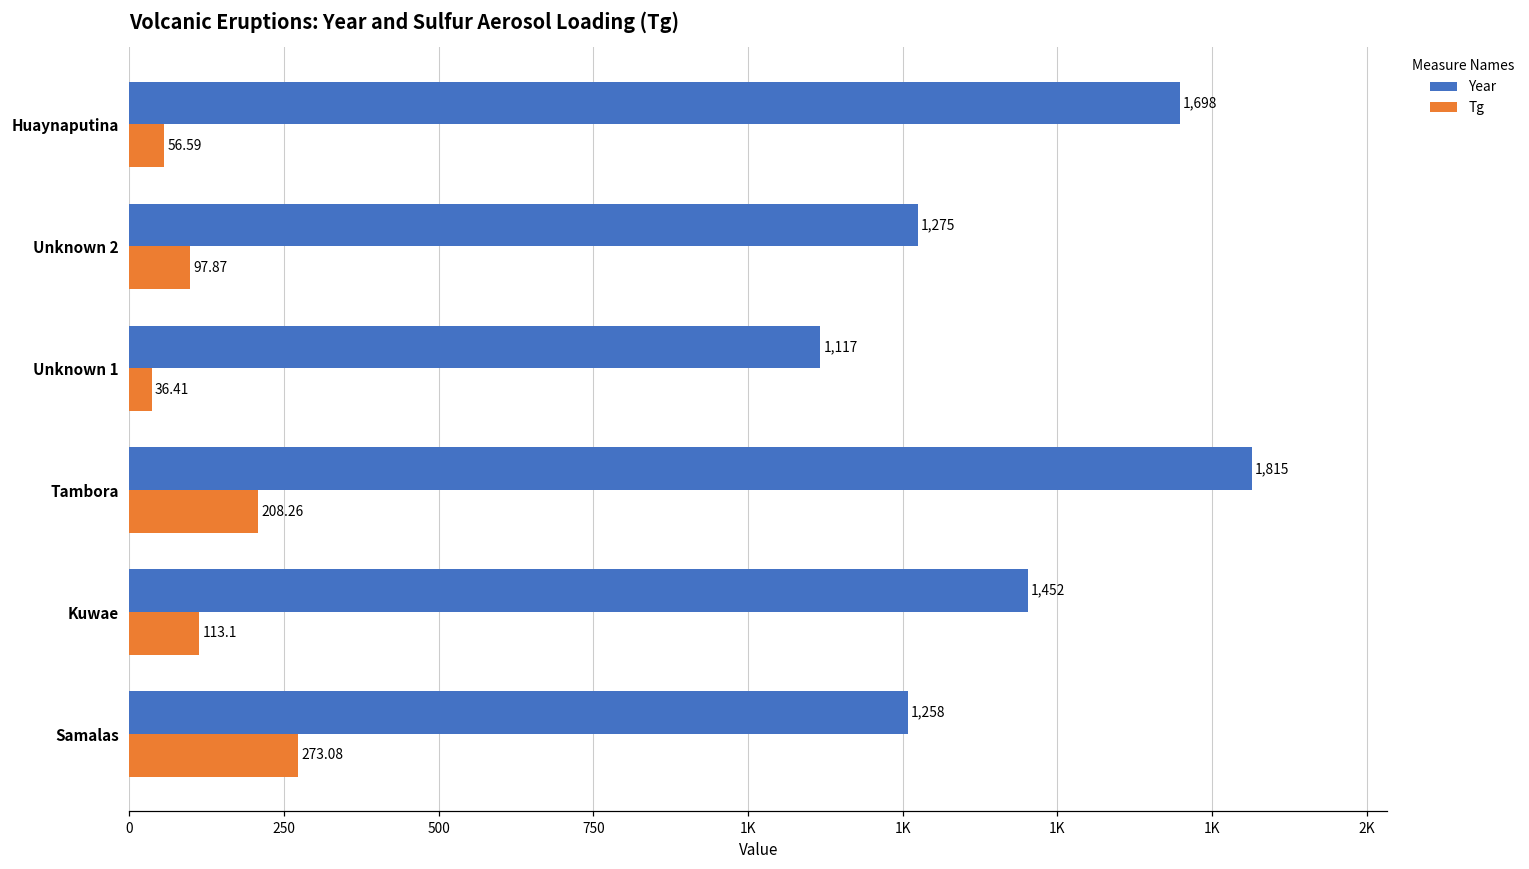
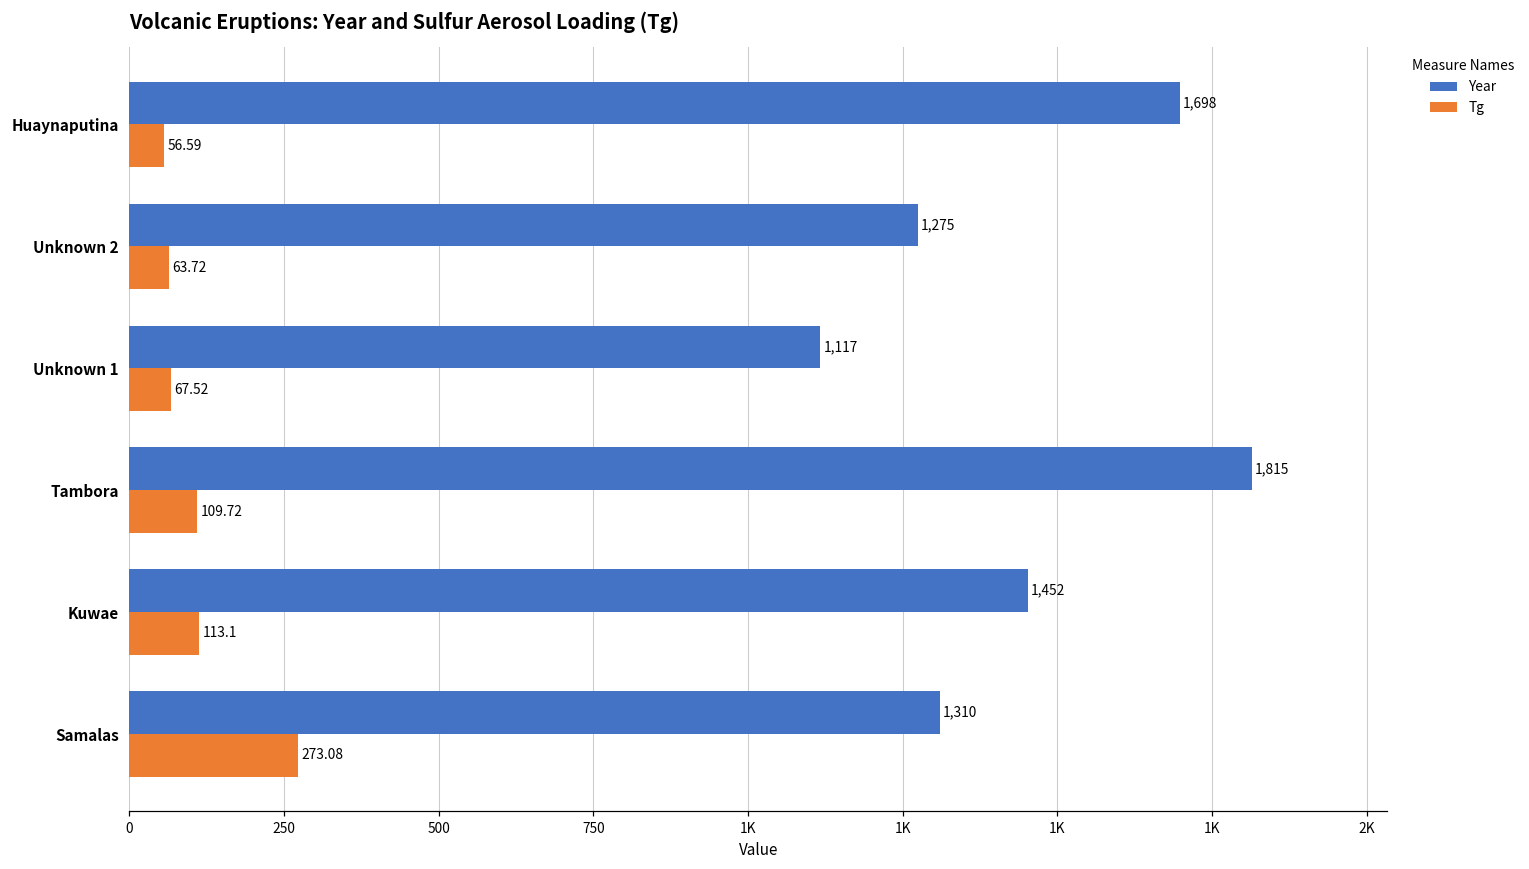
  {
    "Year": {
      "Huaynaputina": "1,698",
      "Unknown 2": "1,275",
      "Unknown 1": "1,117",
      "Tambora": "1,815",
      "Kuwae": "1,452",
-     "Samalas": "1,258"
+     "Samalas": "1,310"
    },
    "Tg": {
      "Huaynaputina": "56.59",
-     "Unknown 2": "97.87",
-     "Unknown 1": "36.41",
-     "Tambora": "208.26",
+     "Unknown 2": "63.72",
+     "Unknown 1": "67.52",
+     "Tambora": "109.72",
      "Kuwae": "113.1",
      "Samalas": "273.08"
    }
  }
